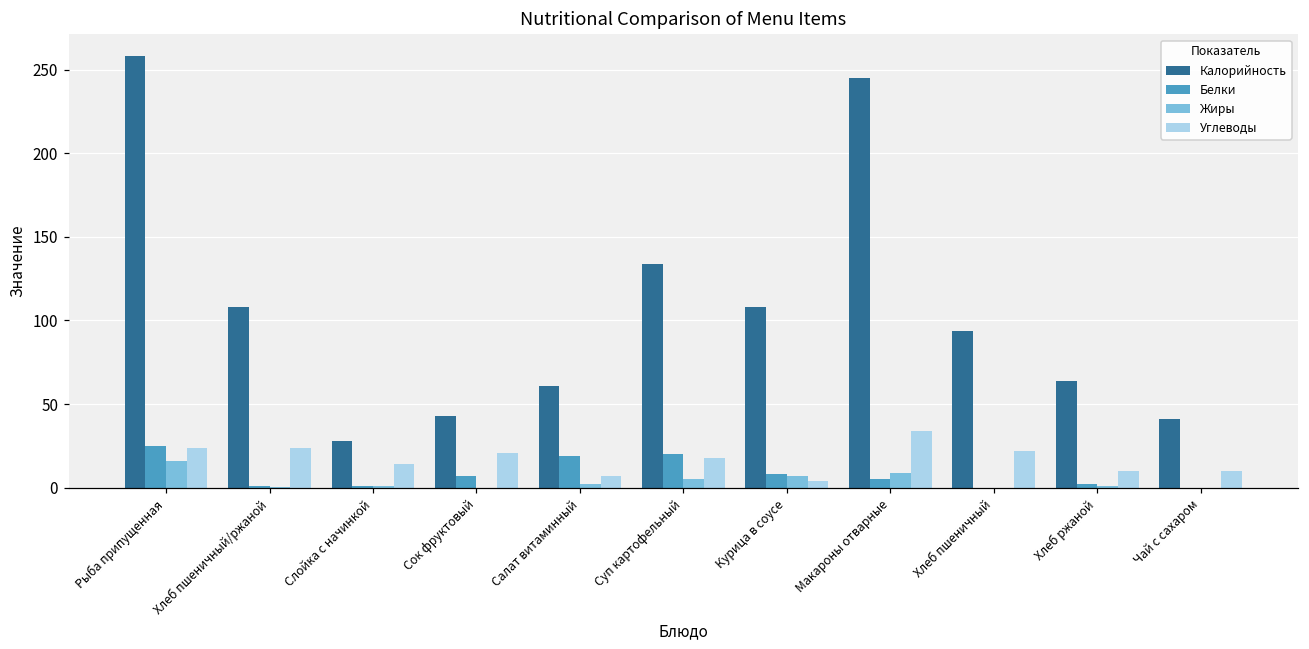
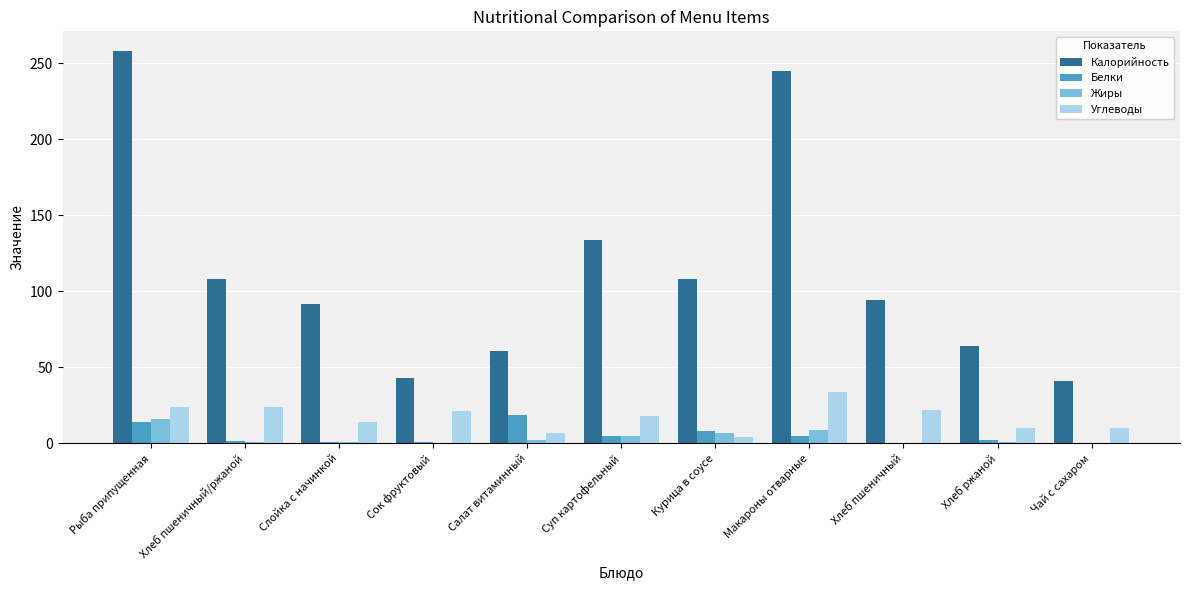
  {
    "Калорийность": {
      "Рыба припущенная": 258,
      "Хлеб пшеничный/ржаной": 108,
-     "Слойка с начинкой": 28,
+     "Слойка с начинкой": 92,
      "Сок фруктовый": 43,
      "Салат витаминный": 61,
      "Суп картофельный": 134,
      "Курица в соусе": 108,
      "Макароны отварные": 245,
      "Хлеб пшеничный": 94,
      "Хлеб ржаной": 64,
      "Чай с сахаром": 41
    },
    "Белки": {
-     "Рыба припущенная": 25,
-     "Сок фруктовый": 7,
+     "Рыба припущенная": 14,
+     "Сок фруктовый": 1,
      "Салат витаминный": 19,
-     "Суп картофельный": 20,
+     "Суп картофельный": 5,
      "Курица в соусе": 8,
      "Макароны отварные": 5,
      "Хлеб пшеничный": 0,
      "Хлеб ржаной": 2,
      "Чай с сахаром": 0
    }
  }
